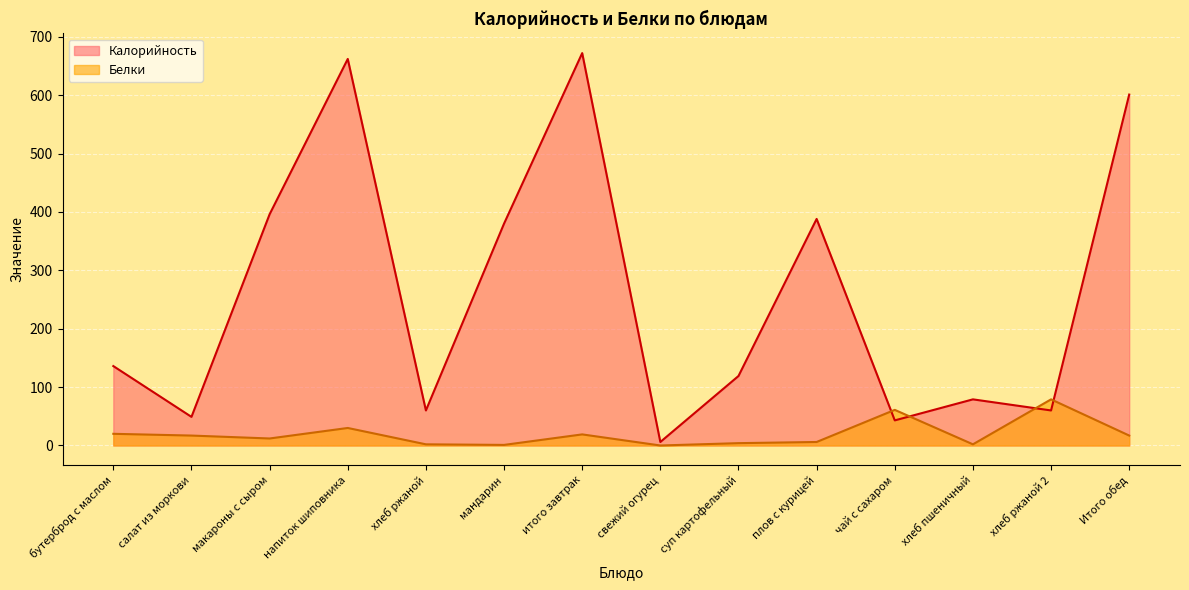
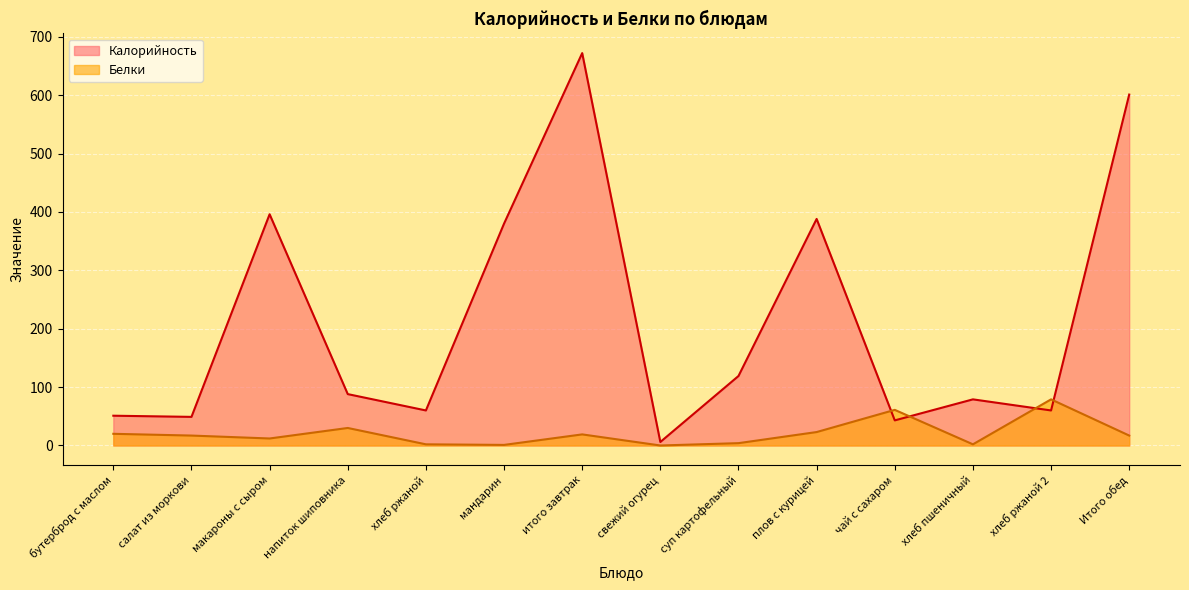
  {
    "Калорийность": {
-     "бутерброд с маслом": 140,
+     "бутерброд с маслом": 50,
      "салат из моркови": 50,
      "макароны с сыром": 400,
-     "напиток шиповника": 660,
+     "напиток шиповника": 90,
      "хлеб ржаной": 60,
      "мандарин": 380,
      "итого завтрак": 670,
      "свежий огурец": 10,
      "суп картофельный": 120,
      "плов с курицей": 390,
      "чай с сахаром": 40,
      "хлеб пшеничный": 80,
      "хлеб ржаной 2": 60,
      "Итого обед": 600
    },
    "Белки": {
      "бутерброд с маслом": 20,
      "салат из моркови": 20,
      "макароны с сыром": 10,
      "напиток шиповника": 30,
      "хлеб ржаной": 0,
      "мандарин": 0,
      "итого завтрак": 20,
      "свежий огурец": 0,
      "суп картофельный": 0,
-     "плов с курицей": 10,
+     "плов с курицей": 20,
      "чай с сахаром": 60,
      "хлеб пшеничный": 0,
      "хлеб ржаной 2": 80,
      "Итого обед": 20
    }
  }
